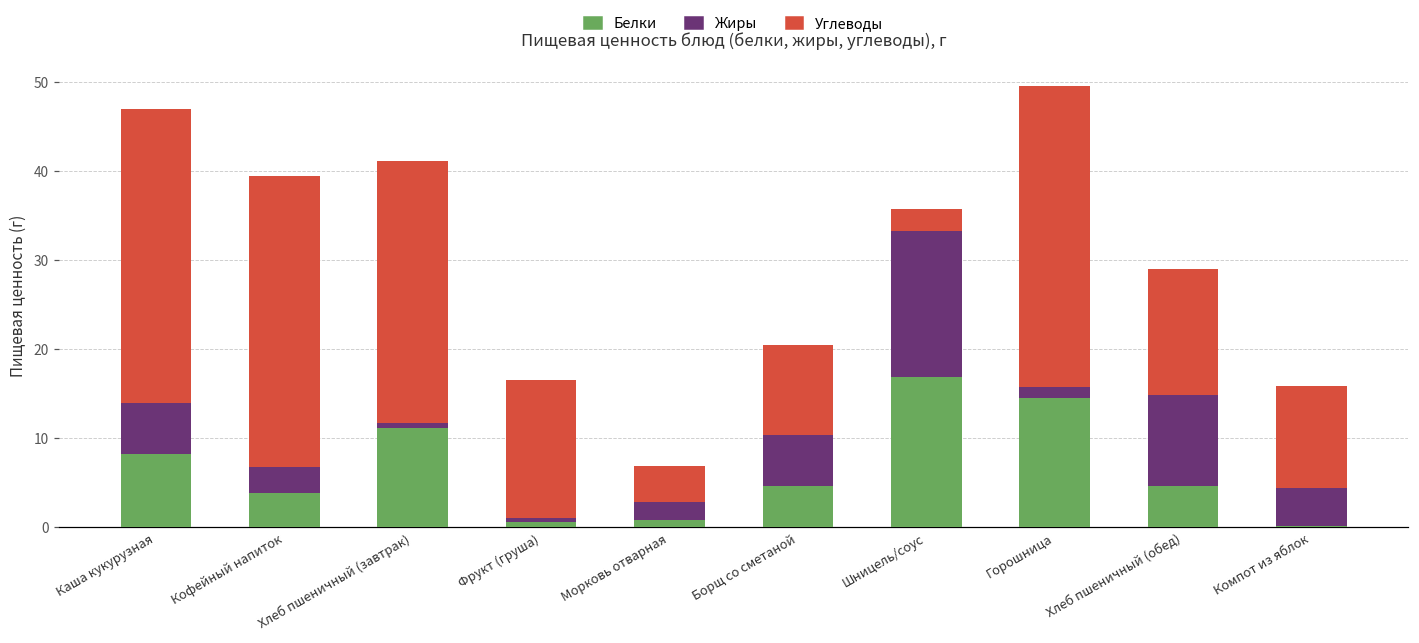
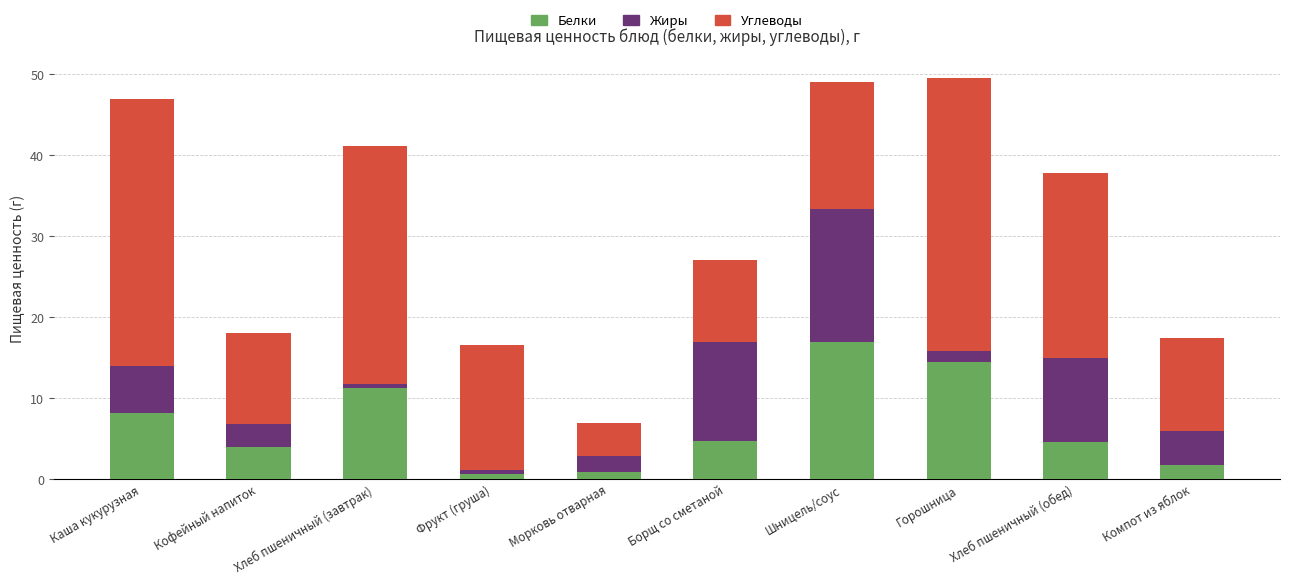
  {
    "Белки": {
      "Каша кукурузная": 8,
      "Кофейный напиток": 4,
      "Хлеб пшеничный (завтрак)": 11,
      "Фрукт (груша)": 1,
      "Морковь отварная": 1,
      "Борщ со сметаной": 5,
      "Шницель/соус": 17,
      "Горошница": 15,
      "Хлеб пшеничный (обед)": 5,
-     "Компот из яблок": 0
+     "Компот из яблок": 2
    },
    "Жиры": {
      "Каша кукурузная": 6,
      "Кофейный напиток": 3,
      "Хлеб пшеничный (завтрак)": 1,
      "Фрукт (груша)": 1,
      "Морковь отварная": 2,
-     "Борщ со сметаной": 6,
+     "Борщ со сметаной": 12,
      "Шницель/соус": 16,
      "Горошница": 1,
      "Хлеб пшеничный (обед)": 10,
      "Компот из яблок": 4
    },
    "Углеводы": {
      "Каша кукурузная": 33,
-     "Кофейный напиток": 33,
+     "Кофейный напиток": 11,
      "Хлеб пшеничный (завтрак)": 29,
      "Фрукт (груша)": 16,
      "Морковь отварная": 4,
      "Борщ со сметаной": 10,
-     "Шницель/соус": 3,
+     "Шницель/соус": 16,
      "Горошница": 34,
-     "Хлеб пшеничный (обед)": 14,
+     "Хлеб пшеничный (обед)": 23,
      "Компот из яблок": 12
    }
  }
